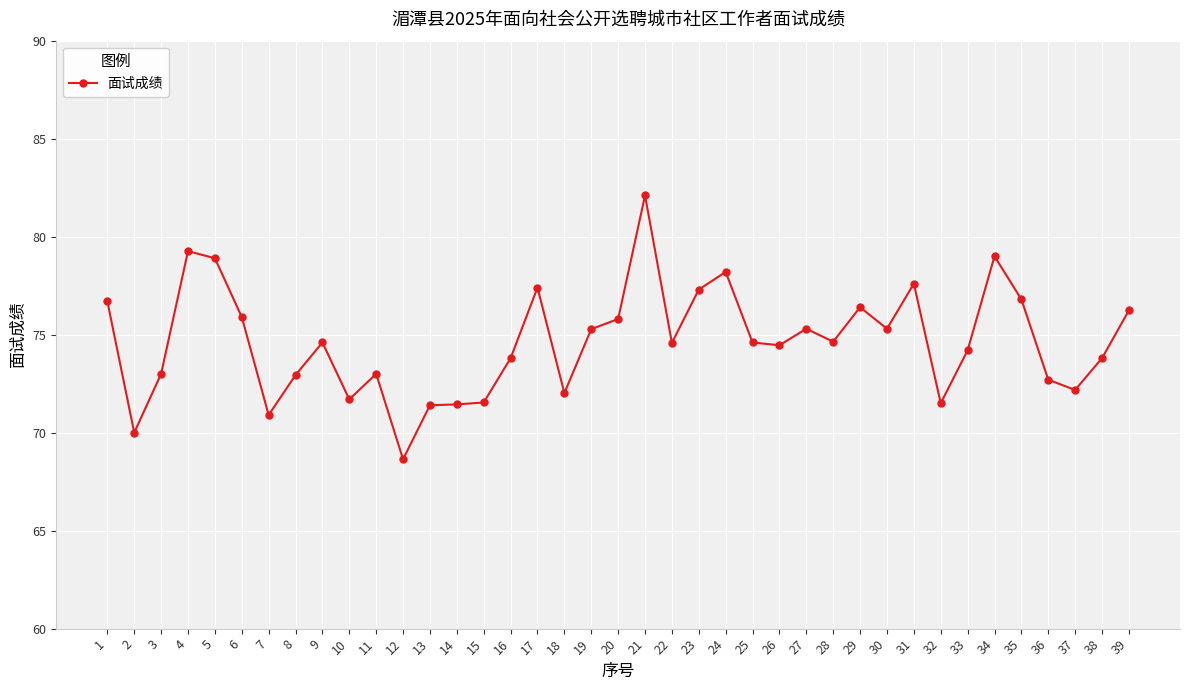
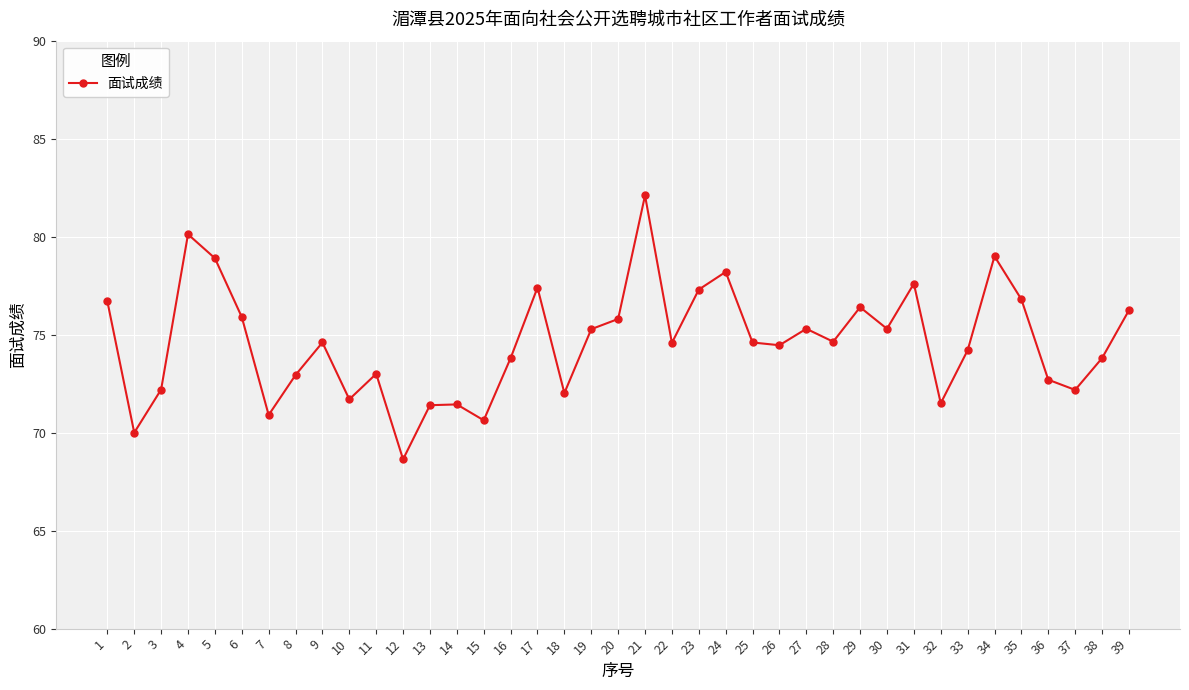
  {
    "1": 76.7,
    "2": 70.0,
-   "3": 73.0,
-   "4": 79.3,
+   "3": 72.2,
+   "4": 80.1,
    "5": 78.9,
    "6": 75.9,
    "7": 70.9,
    "8": 72.9,
    "9": 74.6,
    "10": 71.7,
    "11": 73.0,
    "12": 68.6,
    "13": 71.4,
    "14": 71.4,
-   "15": 71.5,
+   "15": 70.6,
    "16": 73.8,
    "17": 77.4,
    "18": 72.0,
    "19": 75.3,
    "20": 75.8,
    "21": 82.1,
    "22": 74.6,
    "23": 77.3,
    "24": 78.2,
    "25": 74.6,
    "26": 74.5,
    "27": 75.3,
    "28": 74.6,
    "29": 76.4,
    "30": 75.3,
    "31": 77.6,
    "32": 71.5,
    "33": 74.2,
    "34": 79.0,
    "35": 76.8,
    "36": 72.7,
    "37": 72.2,
    "38": 73.8,
    "39": 76.2
  }
